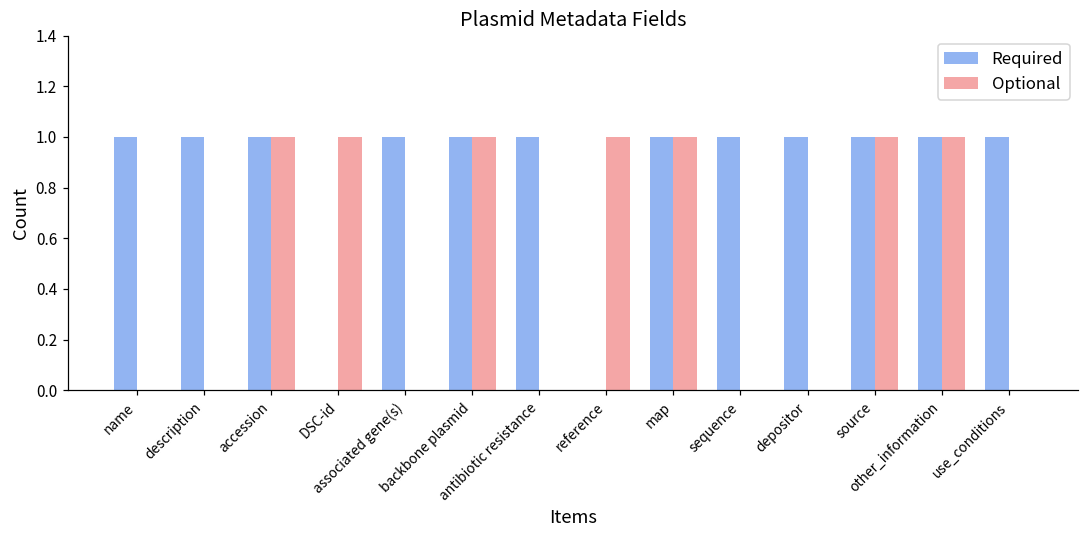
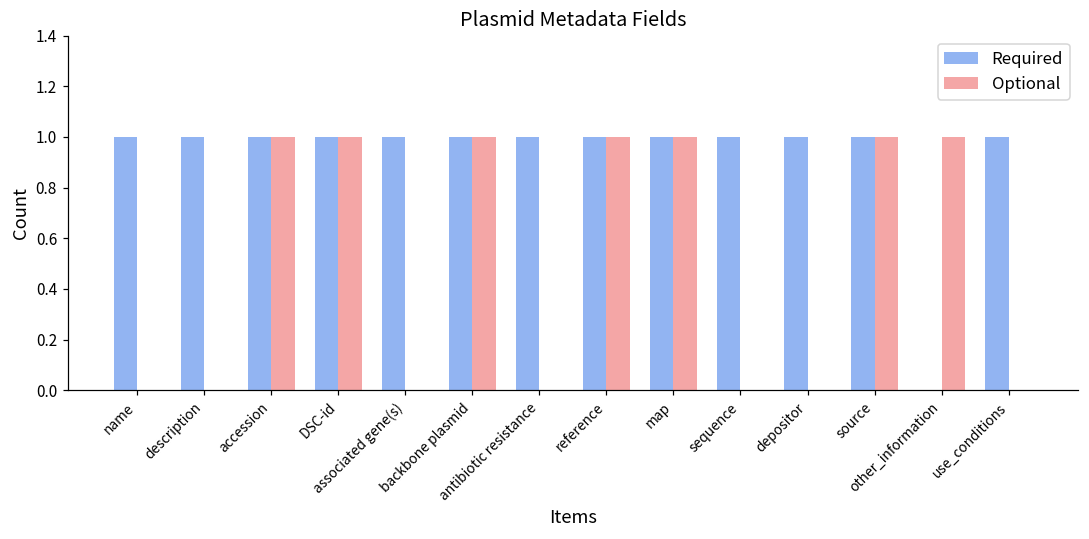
  {
    "Required": {
      "name": 1,
      "description": 1,
      "accession": 1,
-     "DSC-id": 0,
+     "DSC-id": 1,
      "associated gene(s)": 1,
      "backbone plasmid": 1,
      "antibiotic resistance": 1,
-     "reference": 0,
+     "reference": 1,
      "map": 1,
      "sequence": 1,
      "depositor": 1,
      "source": 1,
-     "other_information": 1,
+     "other_information": 0,
      "use_conditions": 1
    },
    "Optional": {
      "name": 0,
      "description": 0,
      "accession": 1,
      "DSC-id": 1,
      "associated gene(s)": 0,
      "backbone plasmid": 1,
      "antibiotic resistance": 0,
      "reference": 1,
      "map": 1,
      "sequence": 0,
      "depositor": 0,
      "source": 1,
      "other_information": 1,
      "use_conditions": 0
    }
  }
